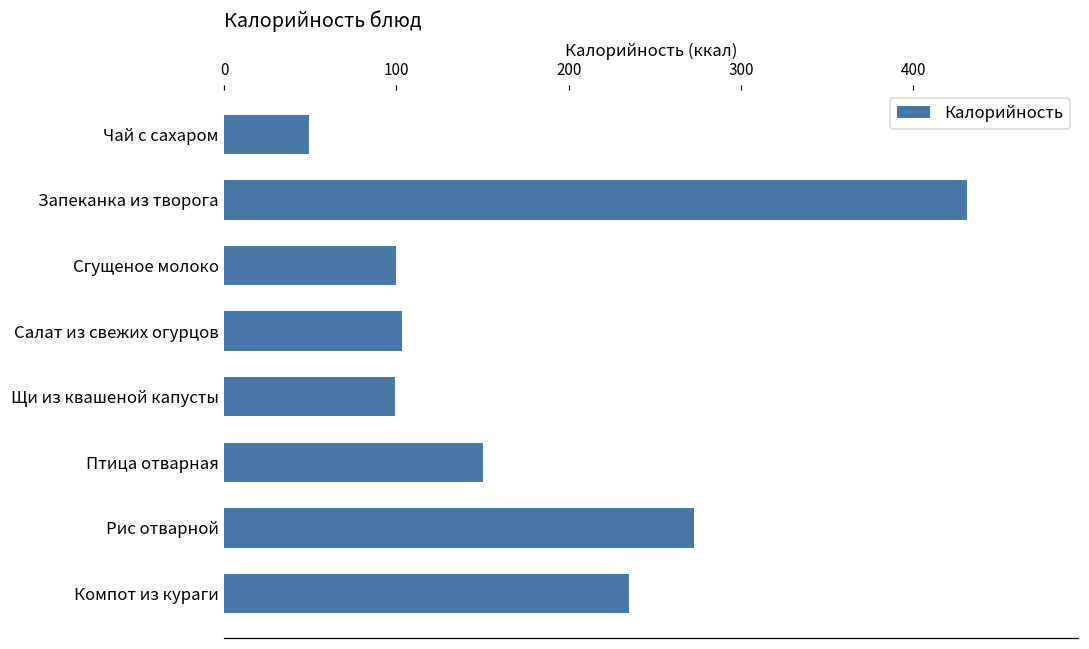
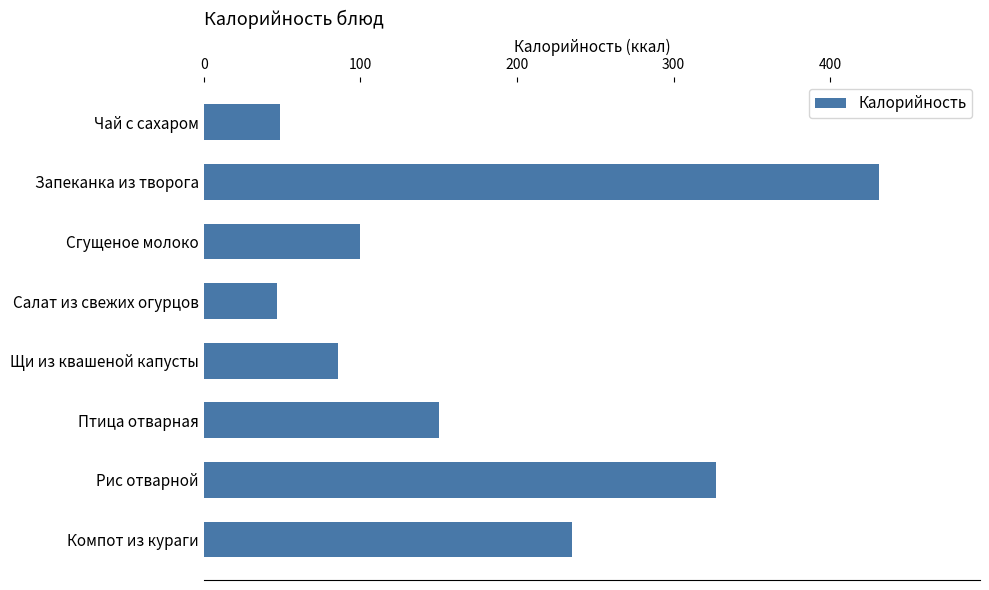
  {
    "Чай с сахаром": 49,
    "Запеканка из творога": 431,
    "Сгущеное молоко": 100,
-   "Салат из свежих огурцов": 103,
-   "Щи из квашеной капусты": 99,
+   "Салат из свежих огурцов": 47,
+   "Щи из квашеной капусты": 86,
    "Птица отварная": 150,
-   "Рис отварной": 273,
+   "Рис отварной": 327,
    "Компот из кураги": 235
  }
